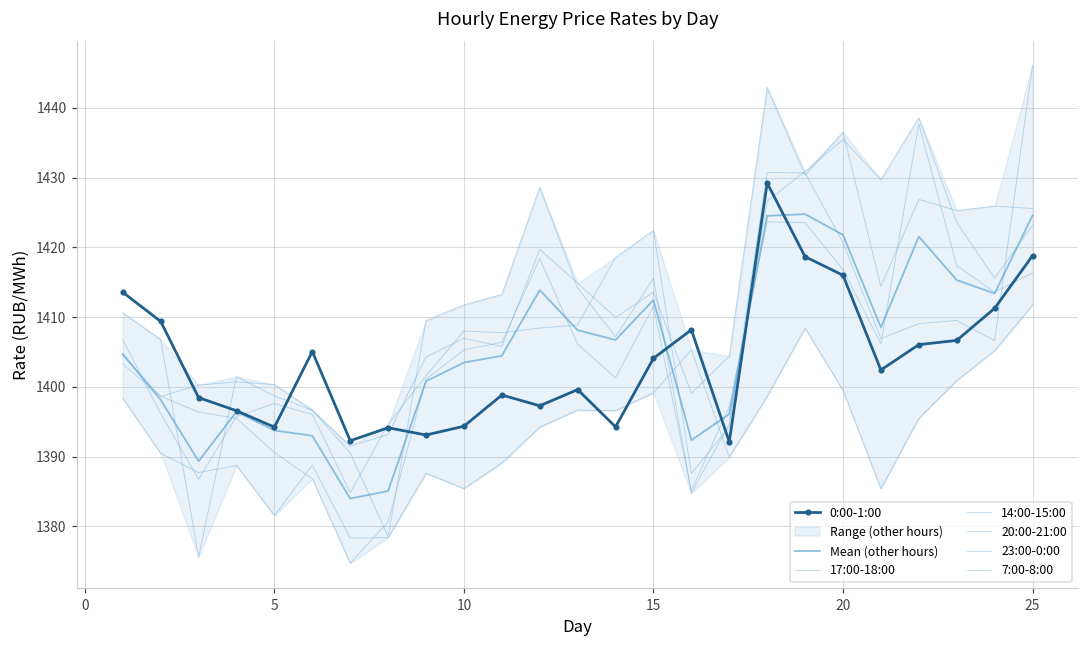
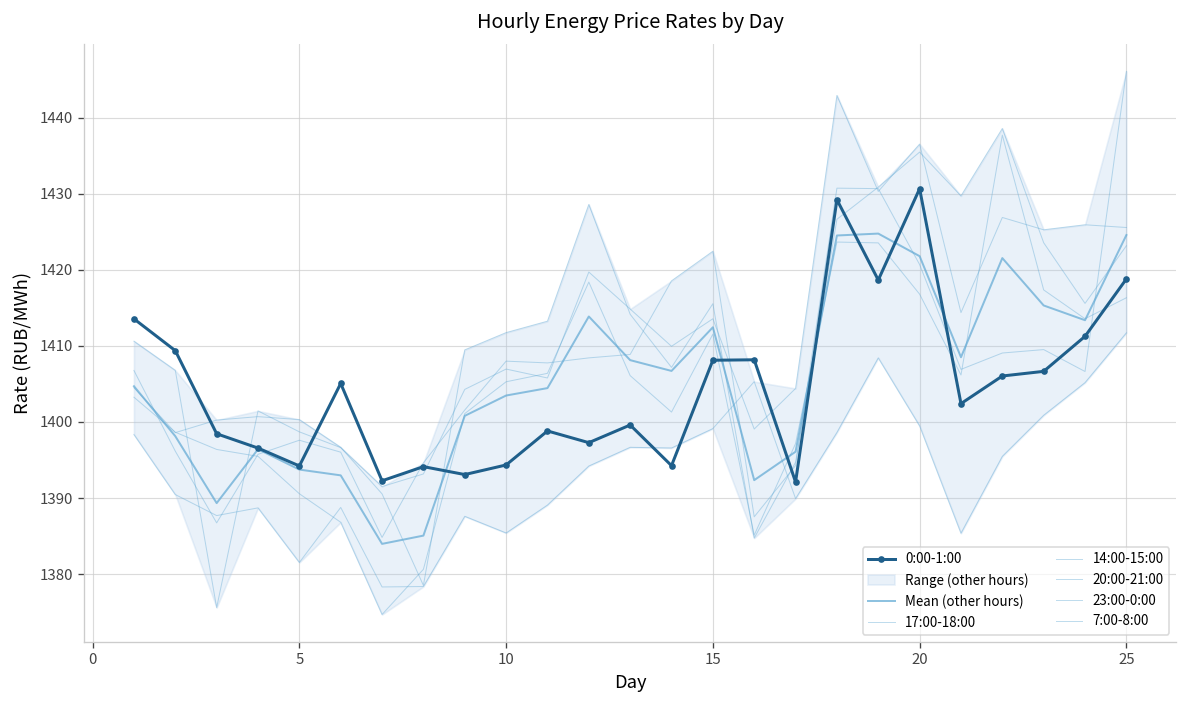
  {
    "0:00-1:00": {
      "5": 1394,
      "10": 1394,
-     "15": 1404,
-     "20": 1416,
+     "15": 1408,
+     "20": 1431,
      "25": 1419
    }
  }
